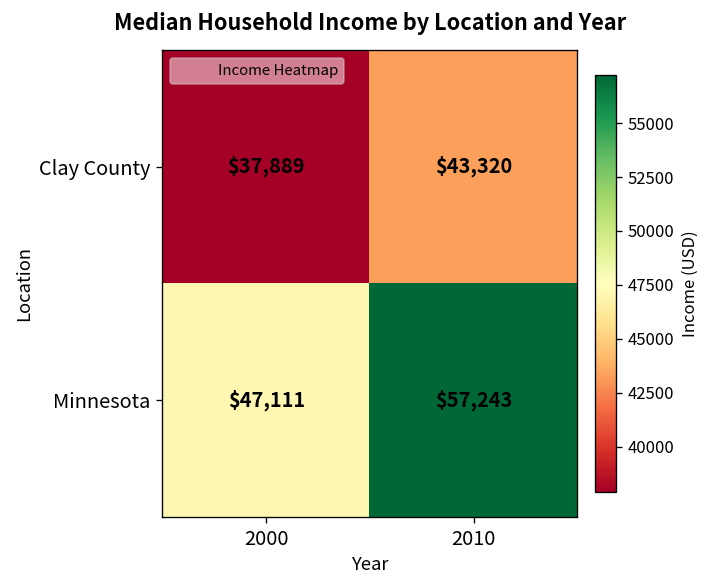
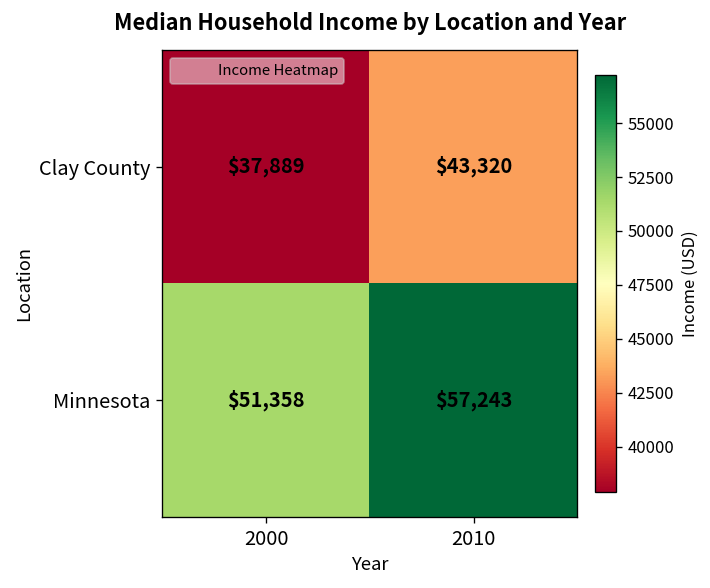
  {
    "Clay County": {
      "2000": "$37,889",
      "2010": "$43,320"
    },
    "Minnesota": {
-     "2000": "$47,111",
+     "2000": "$51,358",
      "2010": "$57,243"
    }
  }
